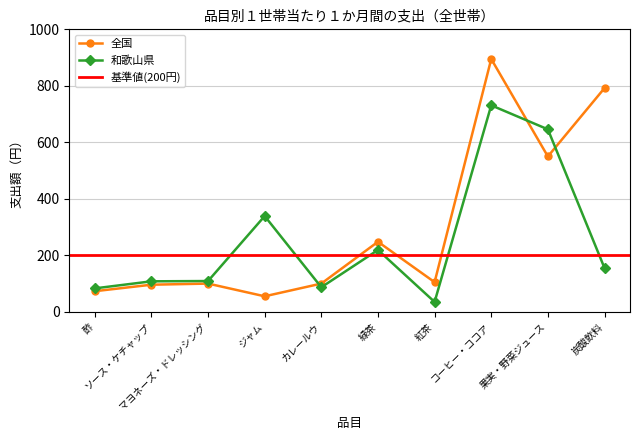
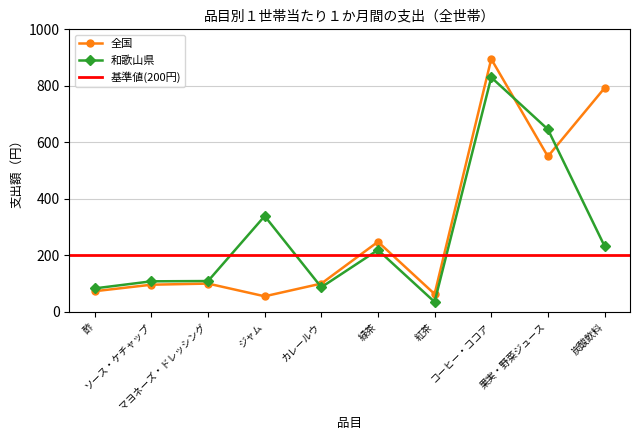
  {
    "全国": {
      "酢": 70,
      "ソース・ケチャップ": 100,
      "マヨネーズ・ドレッシング": 100,
      "ジャム": 60,
      "カレールウ": 100,
      "緑茶": 250,
-     "紅茶": 110,
+     "紅茶": 60,
      "コーヒー・ココア": 900,
      "果実・野菜ジュース": 550,
      "炭酸飲料": 790
    },
    "和歌山県": {
      "酢": 80,
      "ソース・ケチャップ": 110,
      "マヨネーズ・ドレッシング": 110,
      "ジャム": 340,
      "カレールウ": 90,
      "緑茶": 220,
      "紅茶": 40,
-     "コーヒー・ココア": 730,
+     "コーヒー・ココア": 830,
      "果実・野菜ジュース": 650,
-     "炭酸飲料": 160
+     "炭酸飲料": 230
    }
  }
